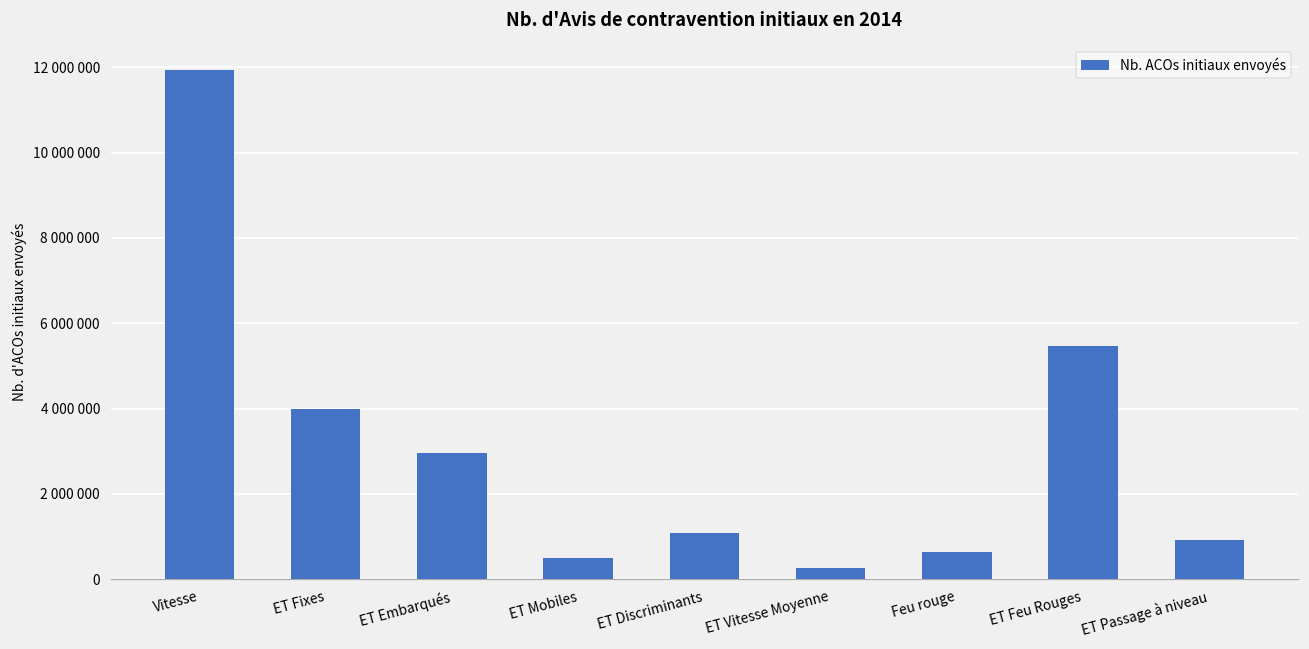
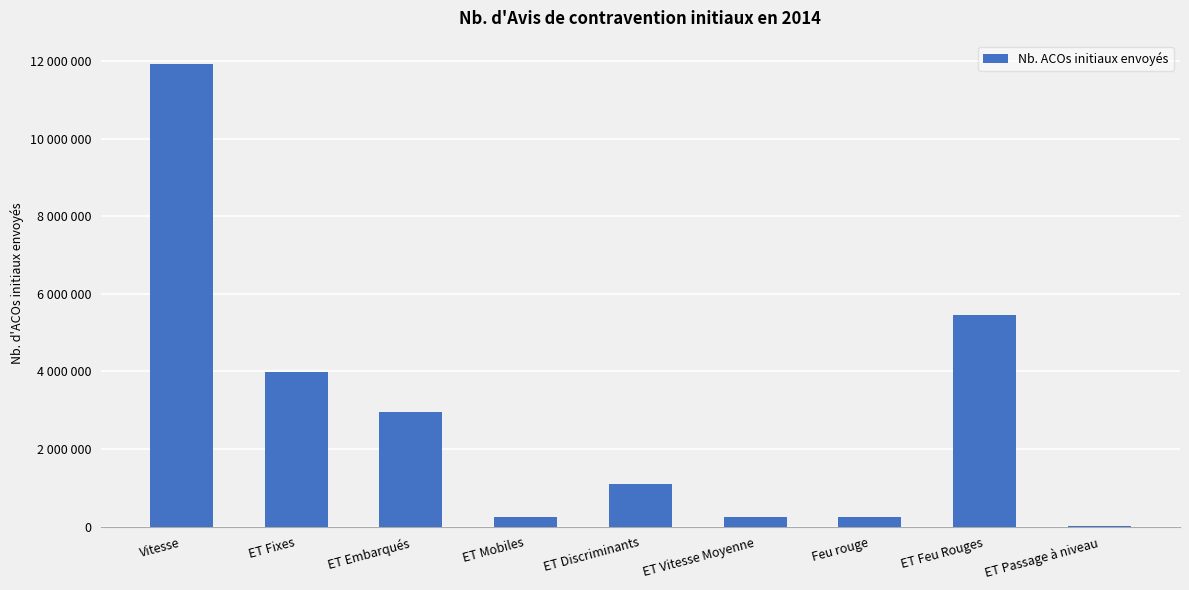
  {
    "Vitesse": 11900000,
    "ET Fixes": 4000000,
    "ET Embarqués": 3000000,
-   "ET Mobiles": 500000,
+   "ET Mobiles": 300000,
    "ET Discriminants": 1100000,
    "ET Vitesse Moyenne": 300000,
-   "Feu rouge": 600000,
+   "Feu rouge": 200000,
    "ET Feu Rouges": 5500000,
-   "ET Passage à niveau": 900000
+   "ET Passage à niveau": 0
  }
